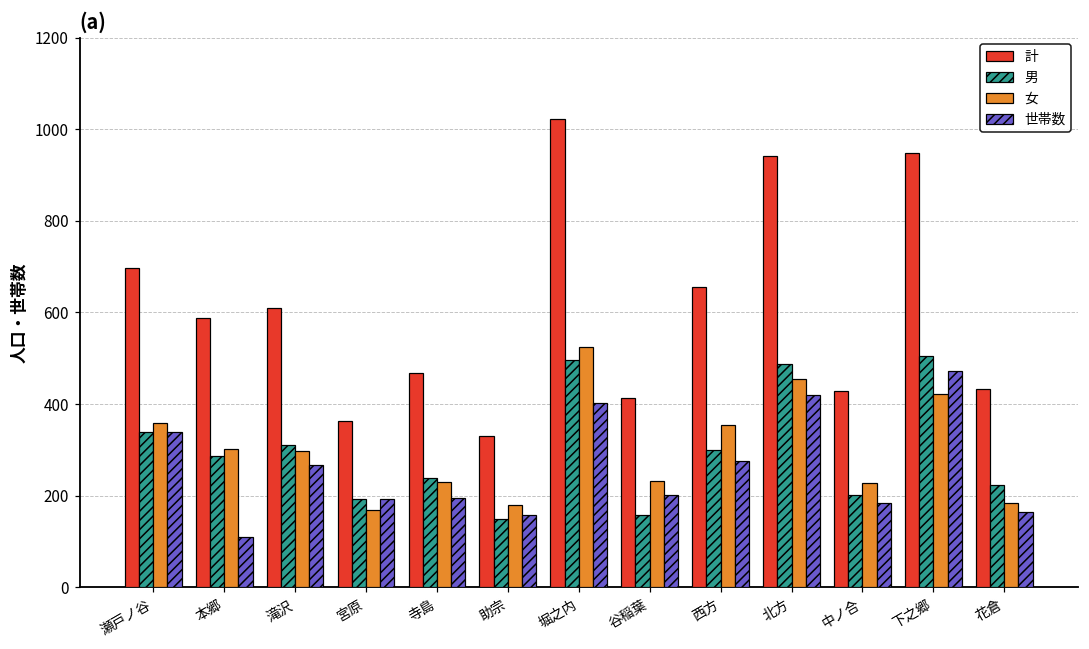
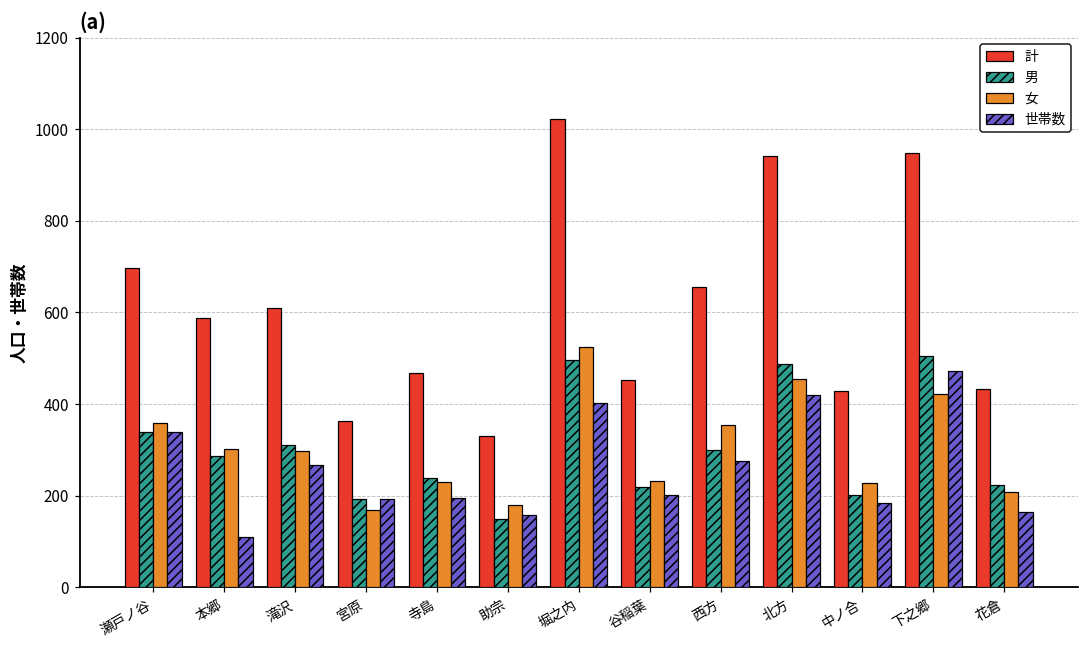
  {
    "計": {
      "瀬戸ノ谷": 700,
      "本郷": 590,
      "滝沢": 610,
      "宮原": 360,
      "寺島": 470,
      "助宗": 330,
      "堀之内": 1020,
-     "谷稲葉": 410,
+     "谷稲葉": 450,
      "西方": 660,
      "北方": 940,
      "中ノ合": 430,
      "下之郷": 950,
      "花倉": 430
    },
    "男": {
      "瀬戸ノ谷": 340,
      "本郷": 290,
      "滝沢": 310,
      "宮原": 190,
      "寺島": 240,
      "助宗": 150,
      "堀之内": 500,
-     "谷稲葉": 160,
+     "谷稲葉": 220,
      "西方": 300,
      "北方": 490,
      "中ノ合": 200,
      "下之郷": 500,
      "花倉": 220
    },
    "女": {
      "瀬戸ノ谷": 360,
      "本郷": 300,
      "滝沢": 300,
      "宮原": 170,
      "寺島": 230,
      "助宗": 180,
      "堀之内": 530,
      "谷稲葉": 230,
      "西方": 360,
      "北方": 460,
      "中ノ合": 230,
      "下之郷": 420,
-     "花倉": 180
+     "花倉": 210
    },
    "世帯数": {
      "瀬戸ノ谷": 340,
      "本郷": 110,
      "滝沢": 270,
      "宮原": 190,
      "寺島": 200,
      "助宗": 160,
      "堀之内": 400,
      "谷稲葉": 200,
      "西方": 280,
      "北方": 420,
      "中ノ合": 190,
      "下之郷": 470,
      "花倉": 160
    }
  }
